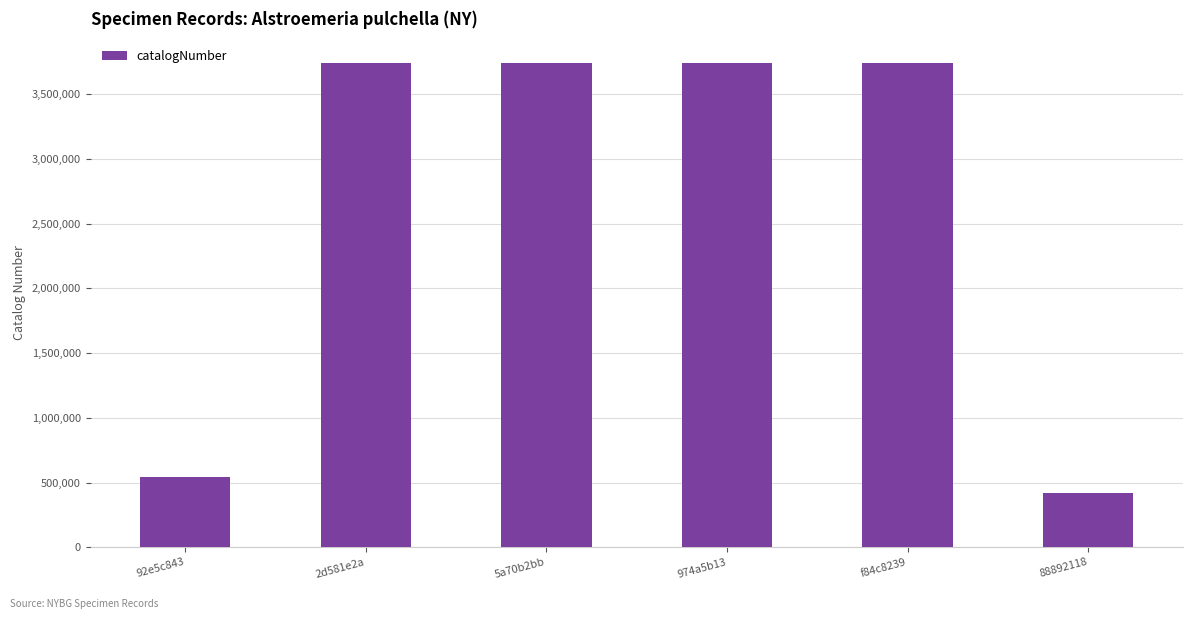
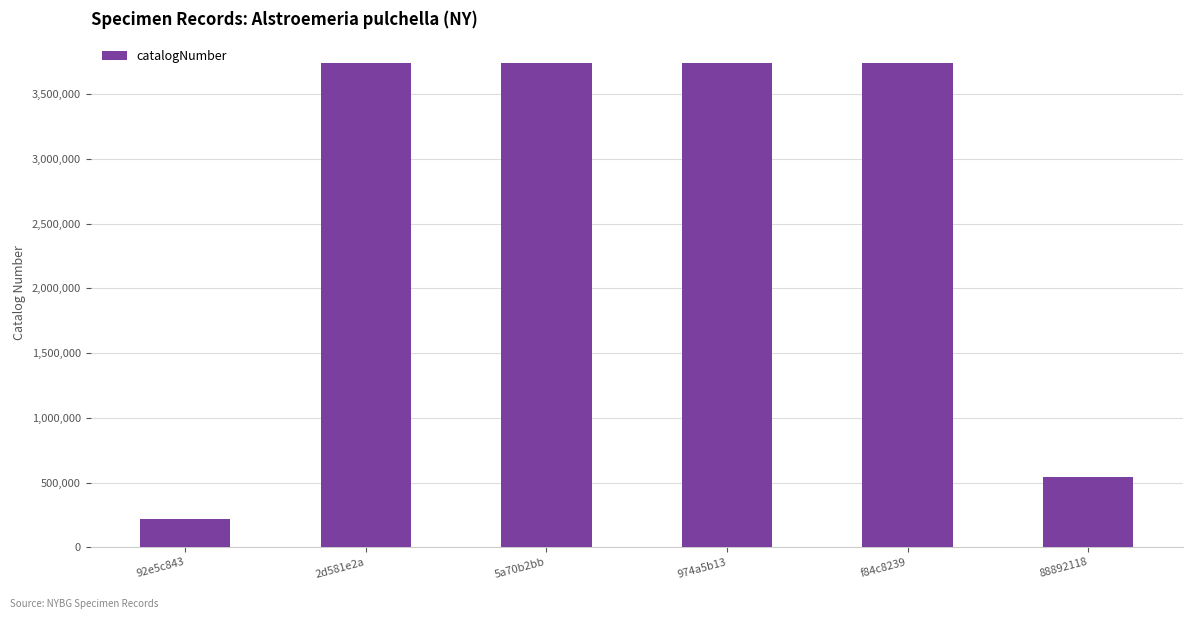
  {
-   "92e5c843": "550,000",
+   "92e5c843": "220,000",
    "2d581e2a": "3,740,000",
    "5a70b2bb": "3,740,000",
    "974a5b13": "3,740,000",
    "f84c8239": "3,740,000",
-   "88892118": "420,000"
+   "88892118": "550,000"
  }
